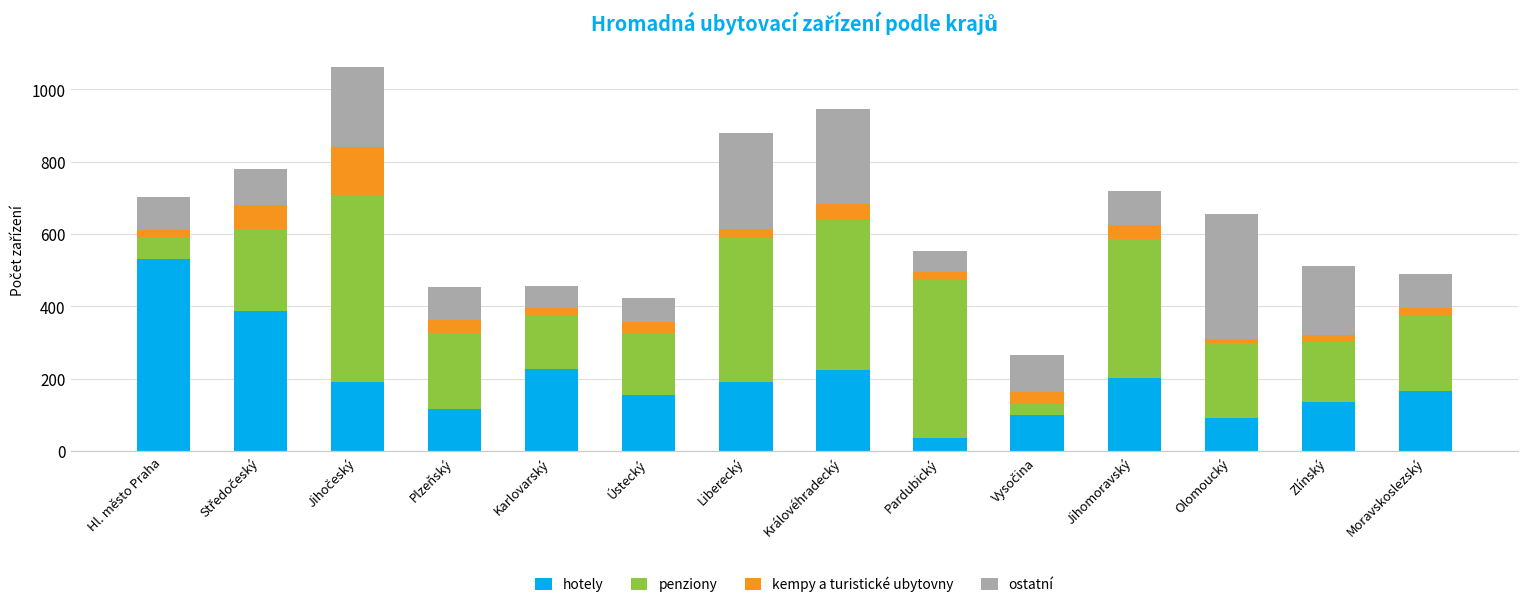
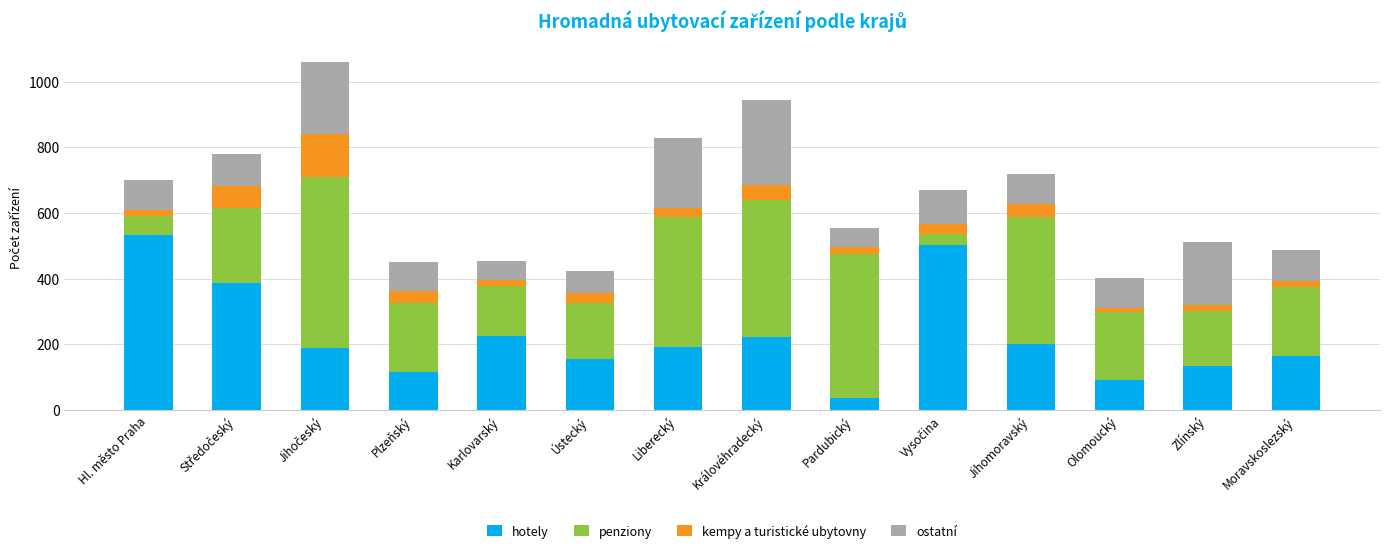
  {
    "hotely": {
      "Hl. město Praha": 530,
      "Středočeský": 390,
      "Jihočeský": 190,
      "Plzeňský": 120,
      "Karlovarský": 230,
      "Ústecký": 160,
      "Liberecký": 190,
      "Královéhradecký": 220,
      "Pardubický": 40,
-     "Vysočina": 100,
+     "Vysočina": 500,
      "Jihomoravský": 200,
      "Olomoucký": 90,
      "Zlínský": 130,
      "Moravskoslezský": 170
    },
    "penziony": {
      "Hl. město Praha": 60,
      "Středočeský": 230,
      "Jihočeský": 520,
      "Plzeňský": 210,
      "Karlovarský": 150,
      "Ústecký": 170,
      "Liberecký": 400,
      "Královéhradecký": 420,
      "Pardubický": 440,
      "Vysočina": 30,
      "Jihomoravský": 390,
      "Olomoucký": 210,
      "Zlínský": 170,
      "Moravskoslezský": 210
    },
    "kempy a turistické ubytovny": {
      "Hl. město Praha": 20,
      "Středočeský": 70,
      "Jihočeský": 130,
      "Plzeňský": 40,
      "Karlovarský": 20,
      "Ústecký": 30,
      "Liberecký": 30,
      "Královéhradecký": 50,
      "Pardubický": 20,
      "Vysočina": 30,
      "Jihomoravský": 40,
      "Olomoucký": 10,
      "Zlínský": 20,
      "Moravskoslezský": 20
    },
    "ostatní": {
      "Hl. město Praha": 90,
      "Středočeský": 100,
      "Jihočeský": 220,
      "Plzeňský": 90,
      "Karlovarský": 60,
      "Ústecký": 70,
-     "Liberecký": 270,
+     "Liberecký": 210,
      "Královéhradecký": 260,
      "Pardubický": 60,
      "Vysočina": 100,
      "Jihomoravský": 90,
-     "Olomoucký": 340,
+     "Olomoucký": 90,
      "Zlínský": 190,
      "Moravskoslezský": 90
    }
  }
